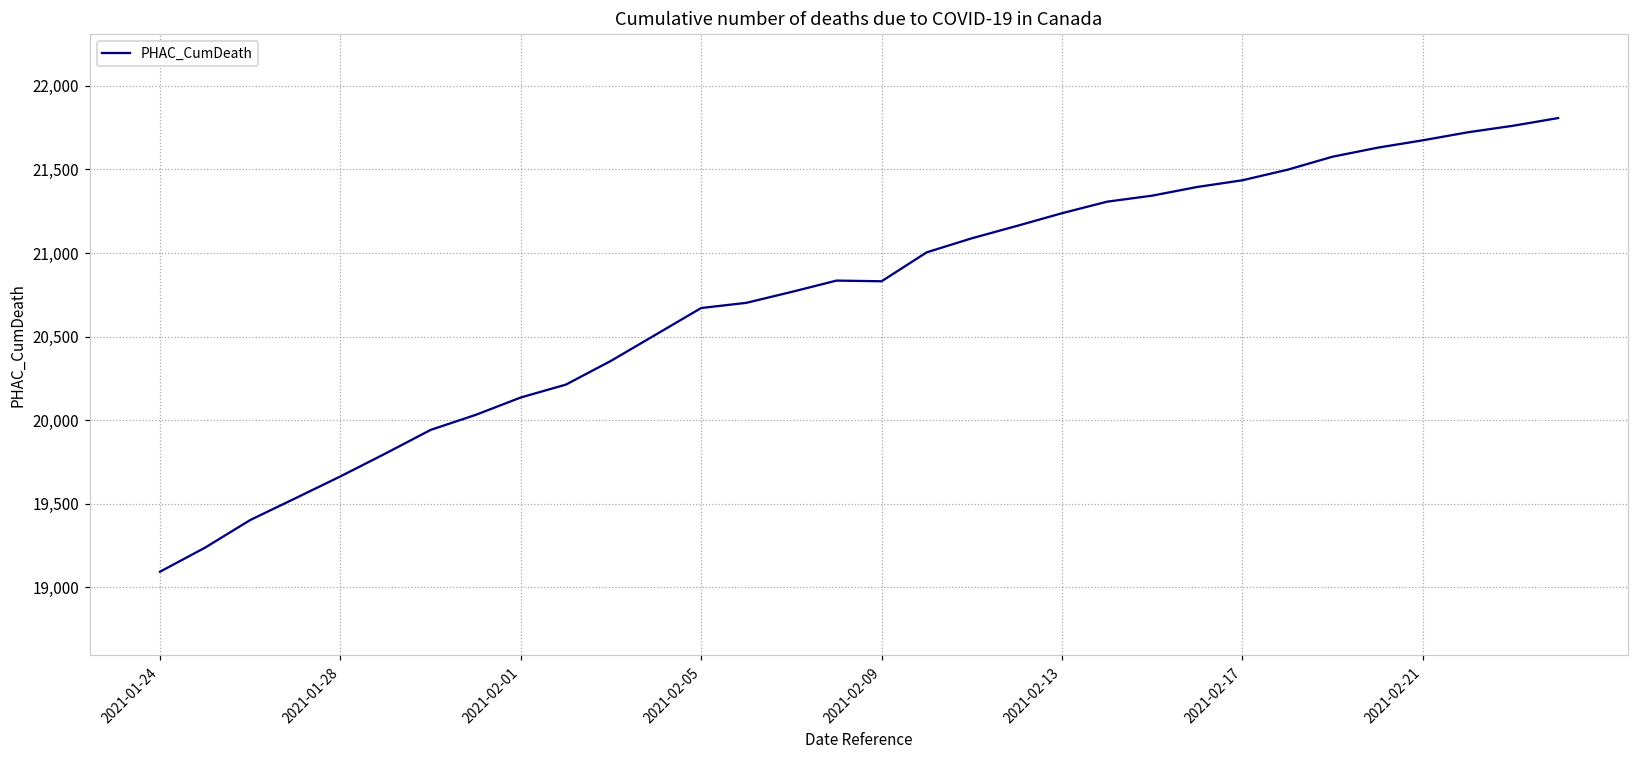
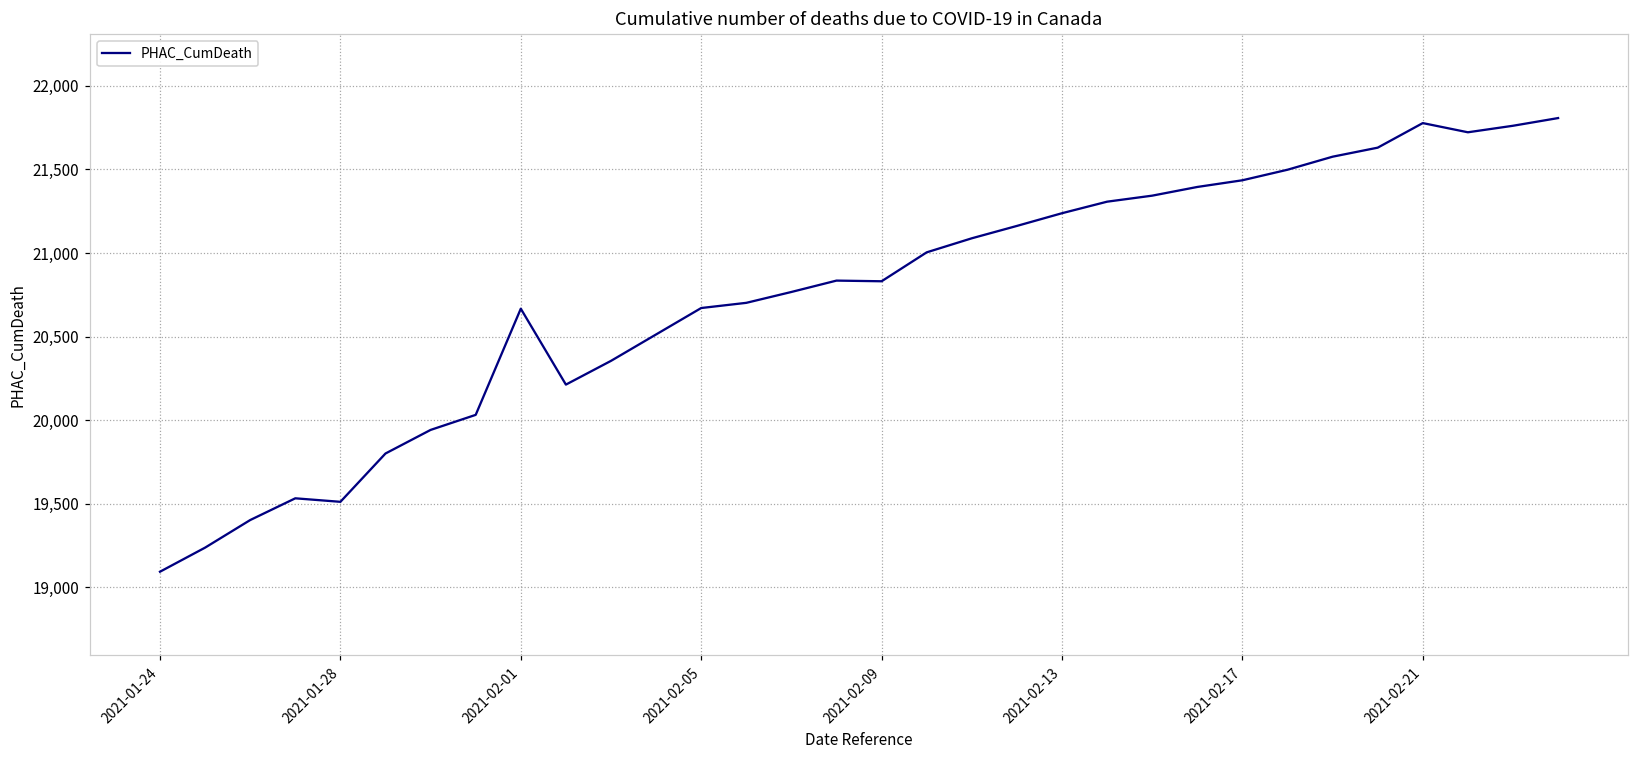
  {
    "2021-01-24": "19,090",
-   "2021-01-28": "19,660",
-   "2021-02-01": "20,140",
+   "2021-01-28": "19,510",
+   "2021-02-01": "20,670",
    "2021-02-05": "20,670",
    "2021-02-09": "20,830",
    "2021-02-13": "21,240",
    "2021-02-17": "21,440",
-   "2021-02-21": "21,670"
+   "2021-02-21": "21,780"
  }
